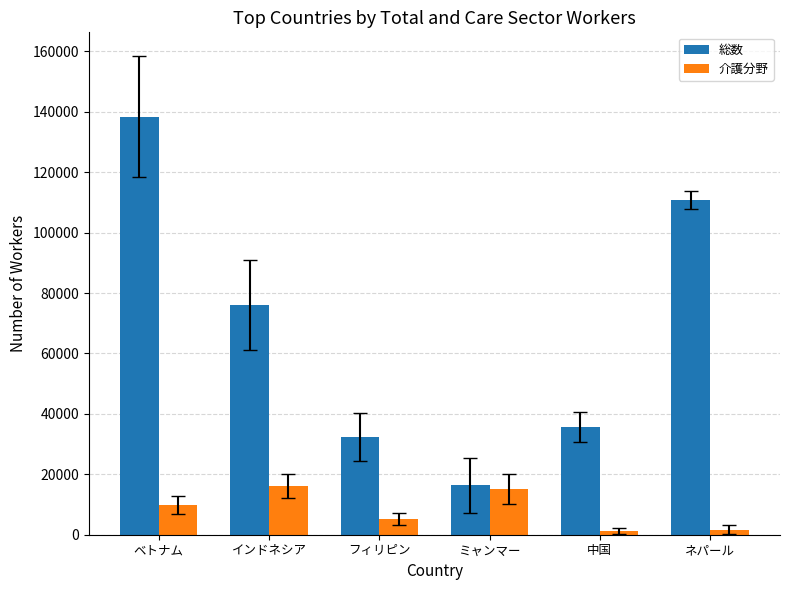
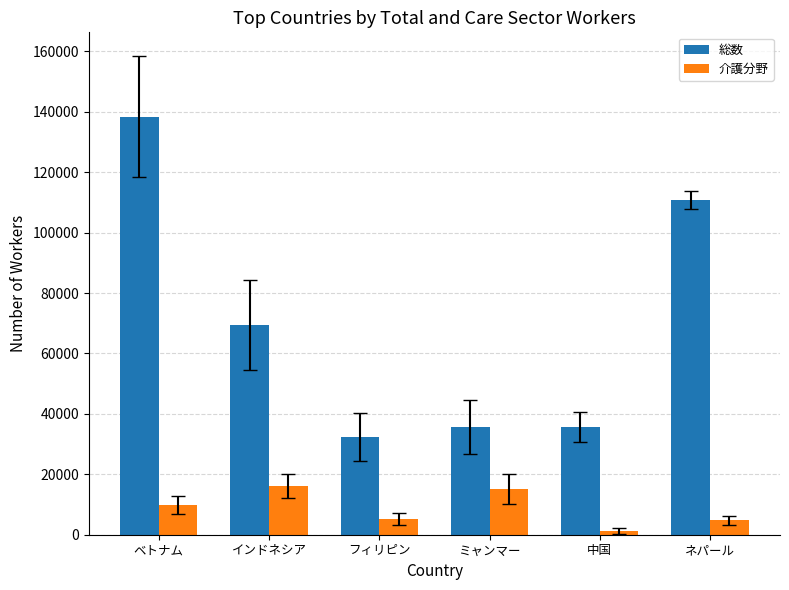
  {
    "総数": {
      "ベトナム": 138000,
-     "インドネシア": 76000,
+     "インドネシア": 69000,
      "フィリピン": 32000,
-     "ミャンマー": 16000,
+     "ミャンマー": 36000,
      "中国": 36000,
      "ネパール": 111000
    },
    "介護分野": {
      "ベトナム": 10000,
      "インドネシア": 16000,
      "フィリピン": 5000,
      "ミャンマー": 15000,
      "中国": 1000,
-     "ネパール": 2000
+     "ネパール": 5000
    }
  }
